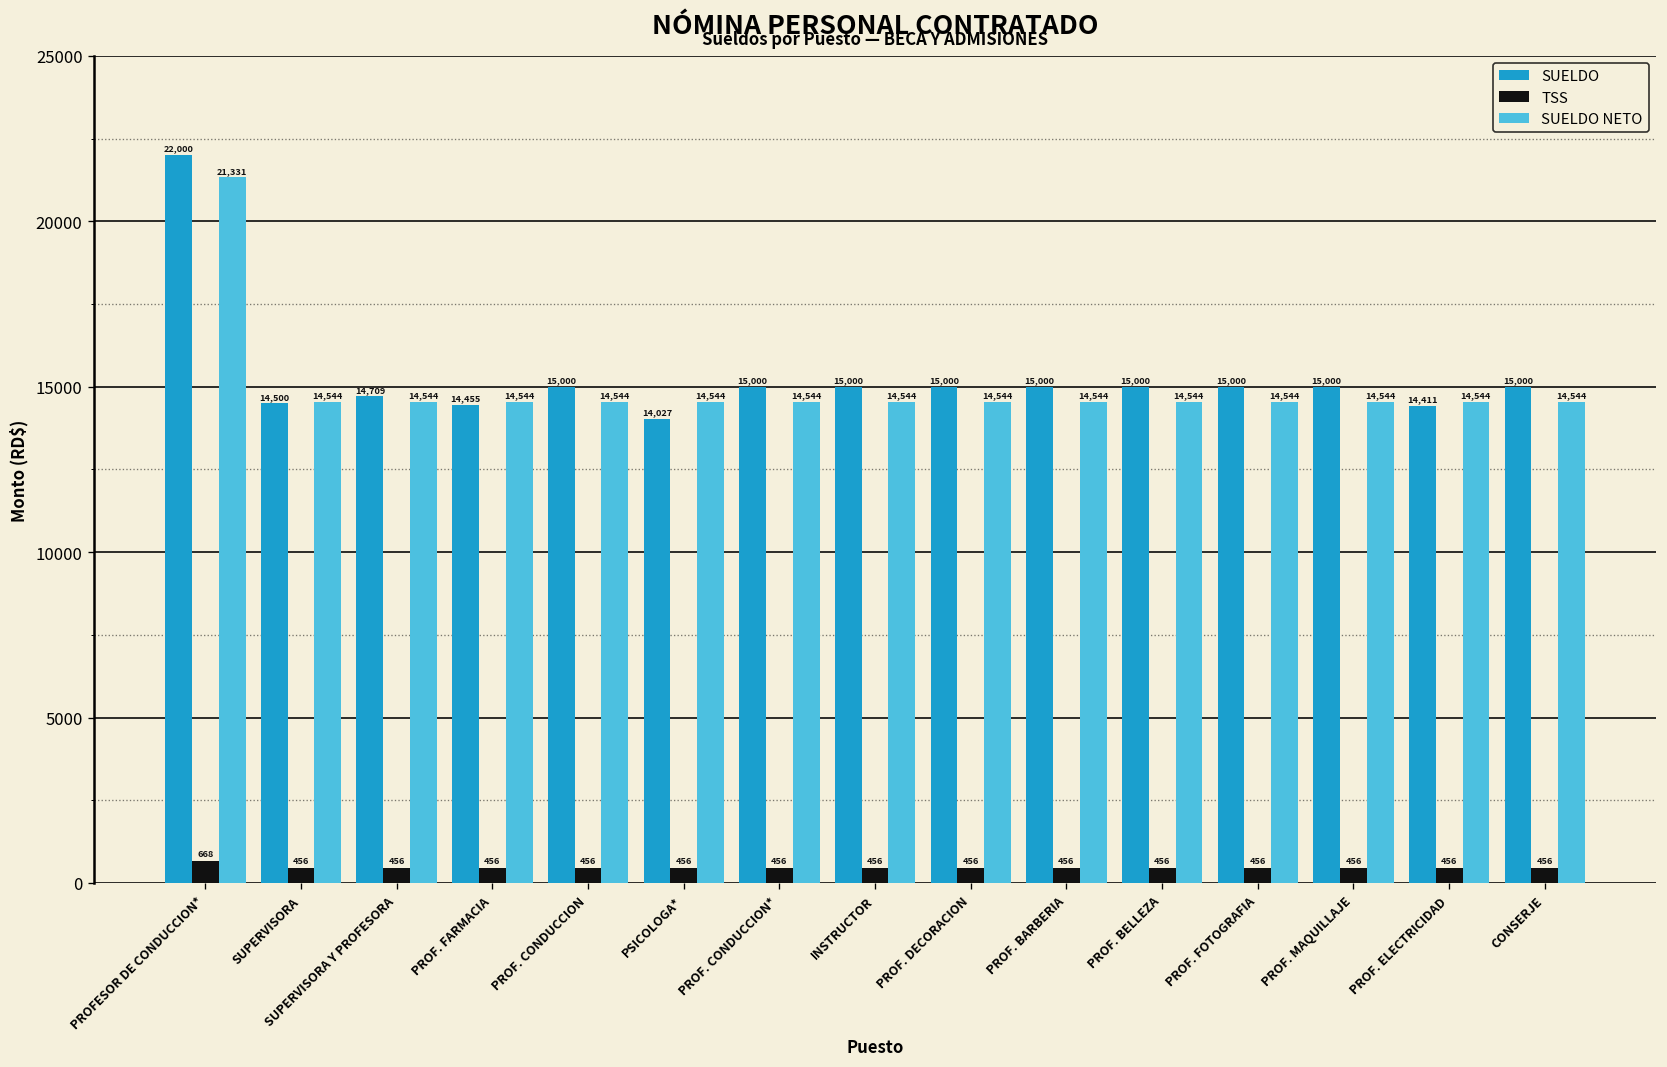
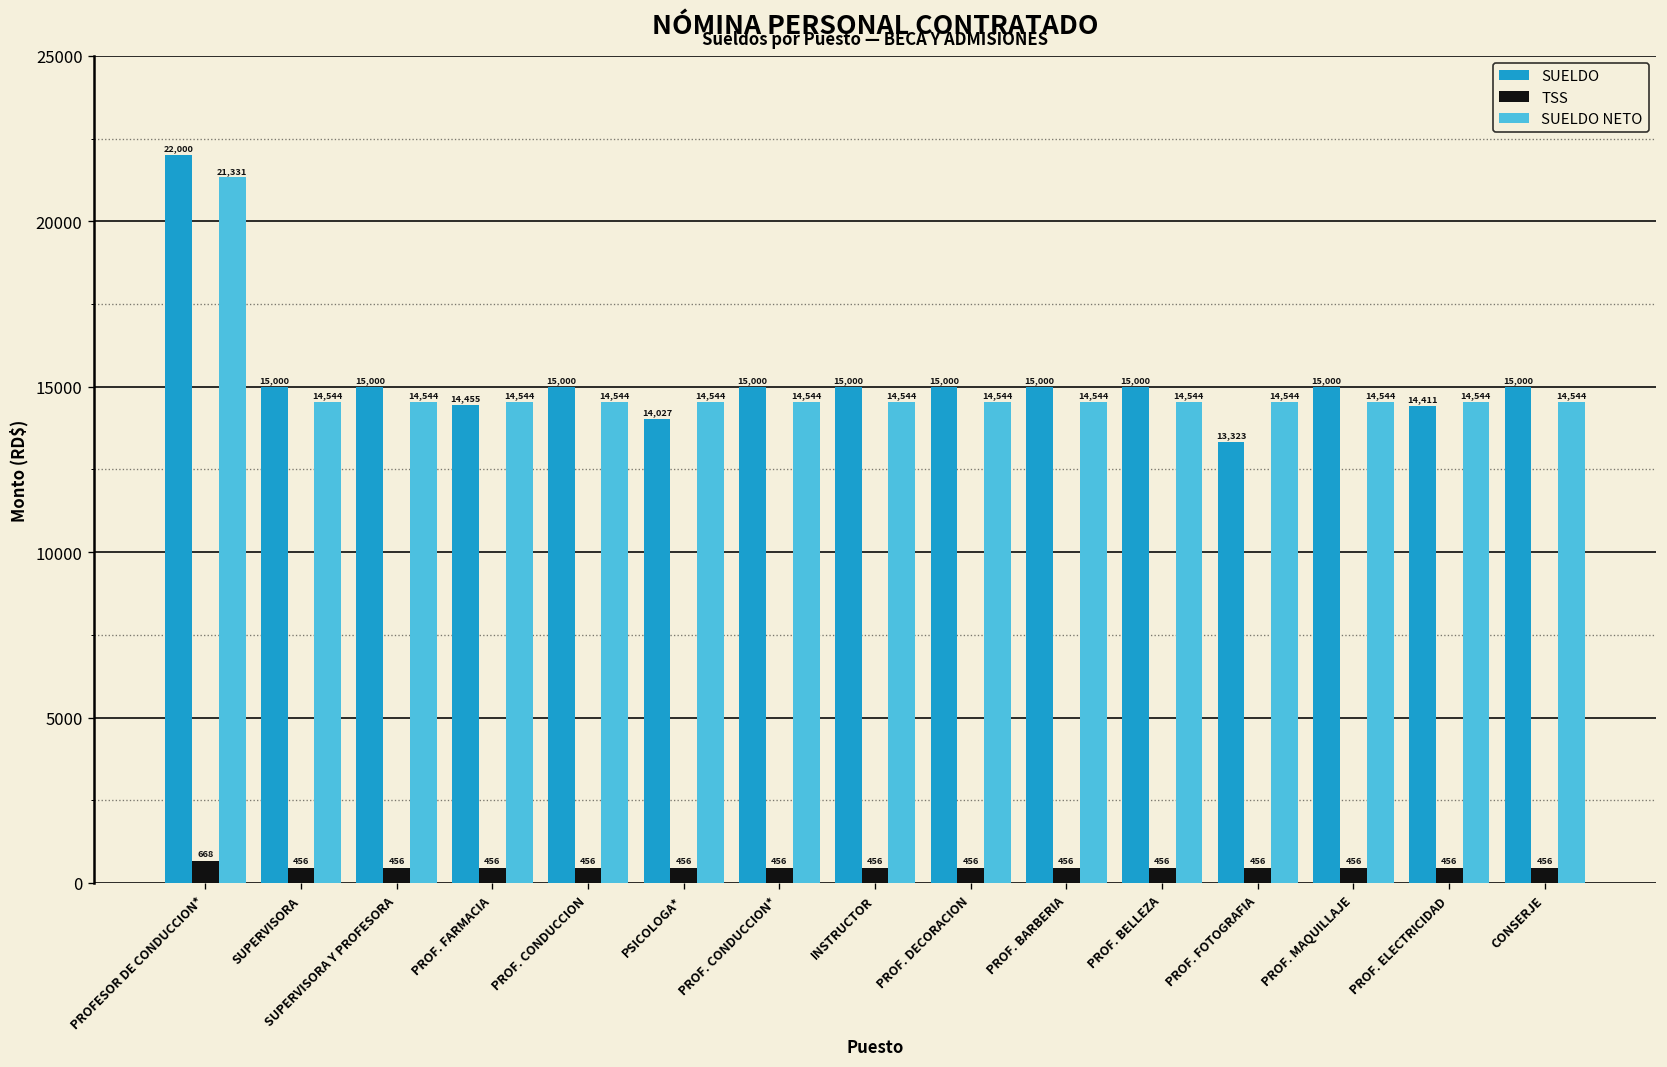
  {
    "SUELDO": {
      "PROFESOR DE CONDUCCION*": "22,000",
-     "SUPERVISORA": "14,500",
-     "SUPERVISORA Y PROFESORA": "14,709",
+     "SUPERVISORA": "15,000",
+     "SUPERVISORA Y PROFESORA": "15,000",
      "PROF. FARMACIA": "14,455",
      "PROF. CONDUCCION": "15,000",
      "PSICOLOGA*": "14,027",
      "PROF. CONDUCCION*": "15,000",
      "INSTRUCTOR": "15,000",
      "PROF. DECORACION": "15,000",
      "PROF. BARBERIA": "15,000",
      "PROF. BELLEZA": "15,000",
-     "PROF. FOTOGRAFIA": "15,000",
+     "PROF. FOTOGRAFIA": "13,323",
      "PROF. MAQUILLAJE": "15,000",
      "PROF. ELECTRICIDAD": "14,411",
      "CONSERJE": "15,000"
    },
    "TSS": {
      "SUPERVISORA": "456",
      "SUPERVISORA Y PROFESORA": "456",
      "PROF. FARMACIA": "456",
      "PROF. CONDUCCION": "456",
      "PSICOLOGA*": "456",
      "PROF. CONDUCCION*": "456",
      "INSTRUCTOR": "456",
      "PROF. DECORACION": "456",
      "PROF. BARBERIA": "456",
      "PROF. BELLEZA": "456",
      "PROF. FOTOGRAFIA": "456",
      "PROF. MAQUILLAJE": "456",
      "PROF. ELECTRICIDAD": "456",
      "CONSERJE": "456"
    },
    "SUELDO NETO": {
      "PROFESOR DE CONDUCCION*": "21,331",
      "SUPERVISORA": "14,544",
      "SUPERVISORA Y PROFESORA": "14,544",
      "PROF. FARMACIA": "14,544",
      "PROF. CONDUCCION": "14,544",
      "PSICOLOGA*": "14,544",
      "PROF. CONDUCCION*": "14,544",
      "INSTRUCTOR": "14,544",
      "PROF. DECORACION": "14,544",
      "PROF. BARBERIA": "14,544",
      "PROF. BELLEZA": "14,544",
      "PROF. FOTOGRAFIA": "14,544",
      "PROF. MAQUILLAJE": "14,544",
      "PROF. ELECTRICIDAD": "14,544",
      "CONSERJE": "14,544"
    }
  }
